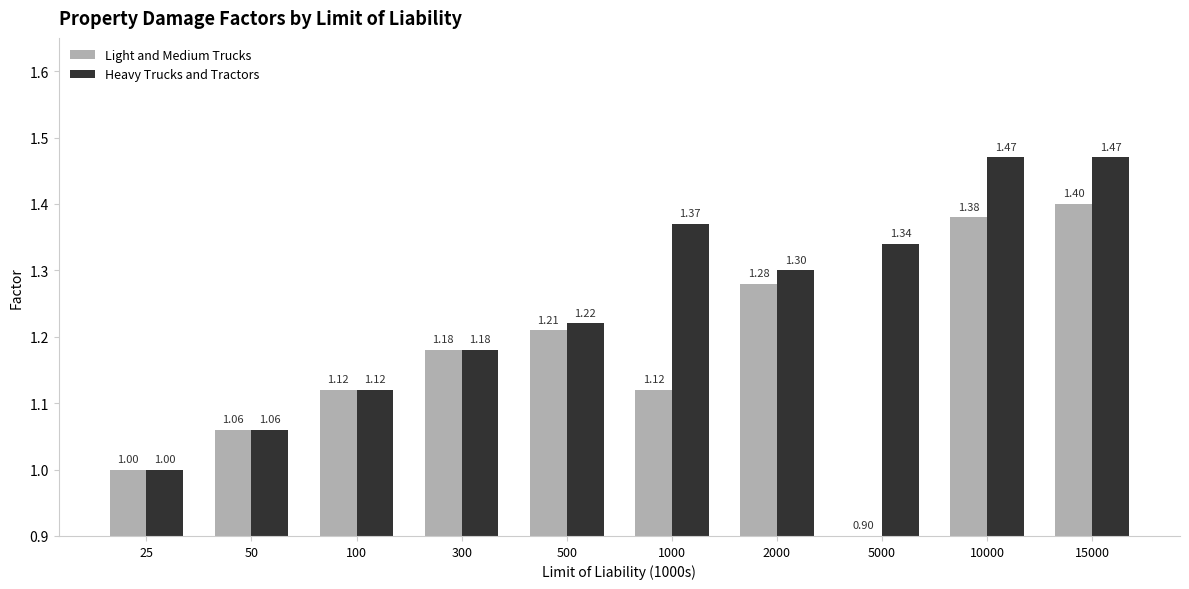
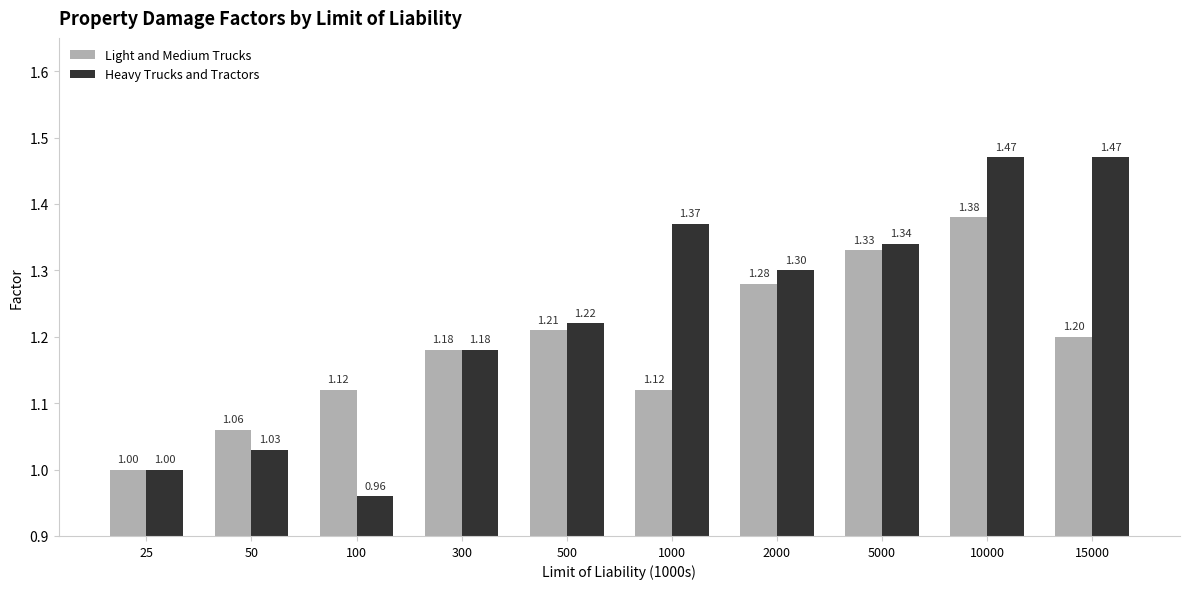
  {
    "Light and Medium Trucks": {
      "25": 1.00,
      "50": 1.06,
      "100": 1.12,
      "300": 1.18,
      "500": 1.21,
      "1000": 1.12,
      "2000": 1.28,
-     "5000": 0.90,
+     "5000": 1.33,
      "10000": 1.38,
-     "15000": 1.40
+     "15000": 1.20
    },
    "Heavy Trucks and Tractors": {
      "25": 1.00,
-     "50": 1.06,
-     "100": 1.12,
+     "50": 1.03,
+     "100": 0.96,
      "300": 1.18,
      "500": 1.22,
      "1000": 1.37,
      "2000": 1.30,
      "5000": 1.34,
      "10000": 1.47,
      "15000": 1.47
    }
  }
